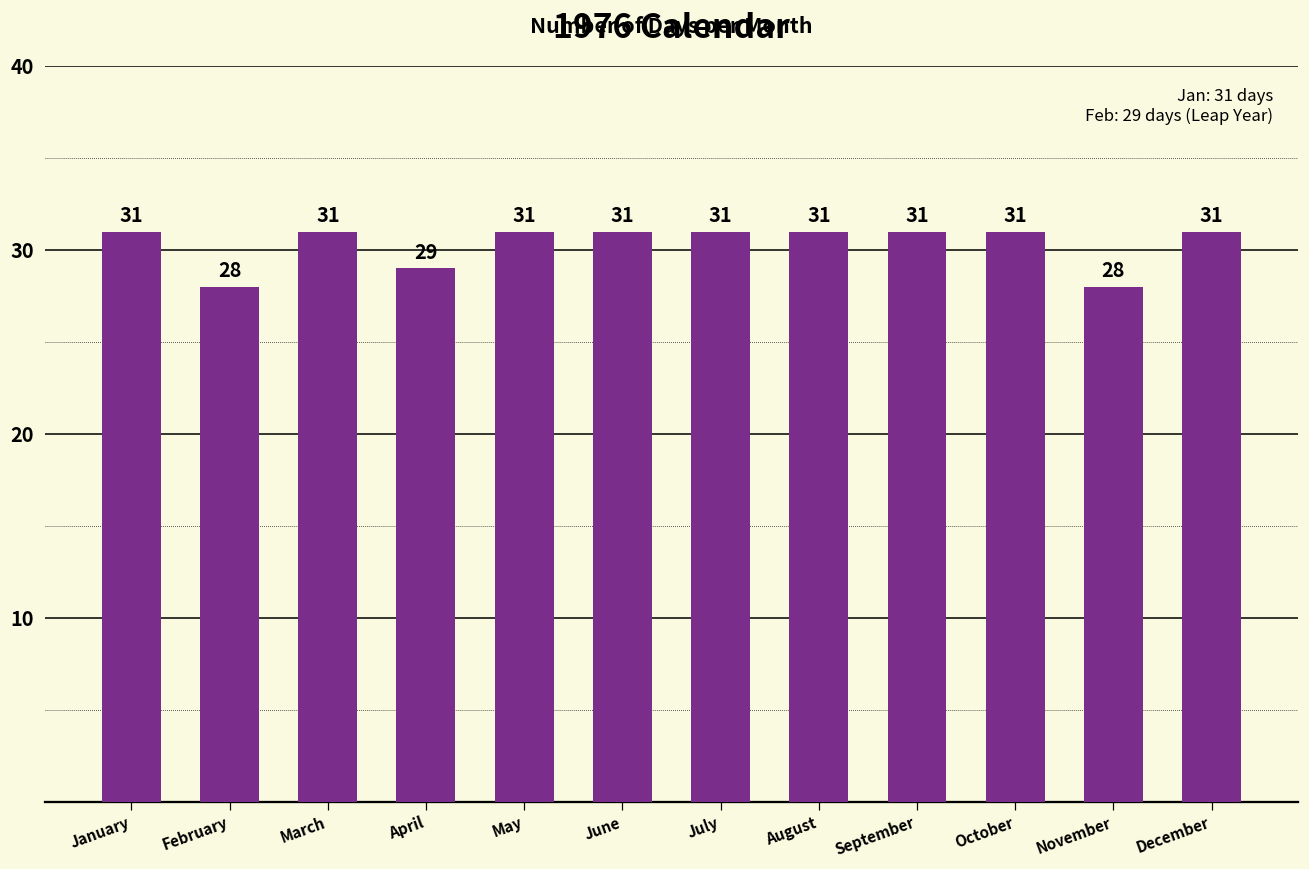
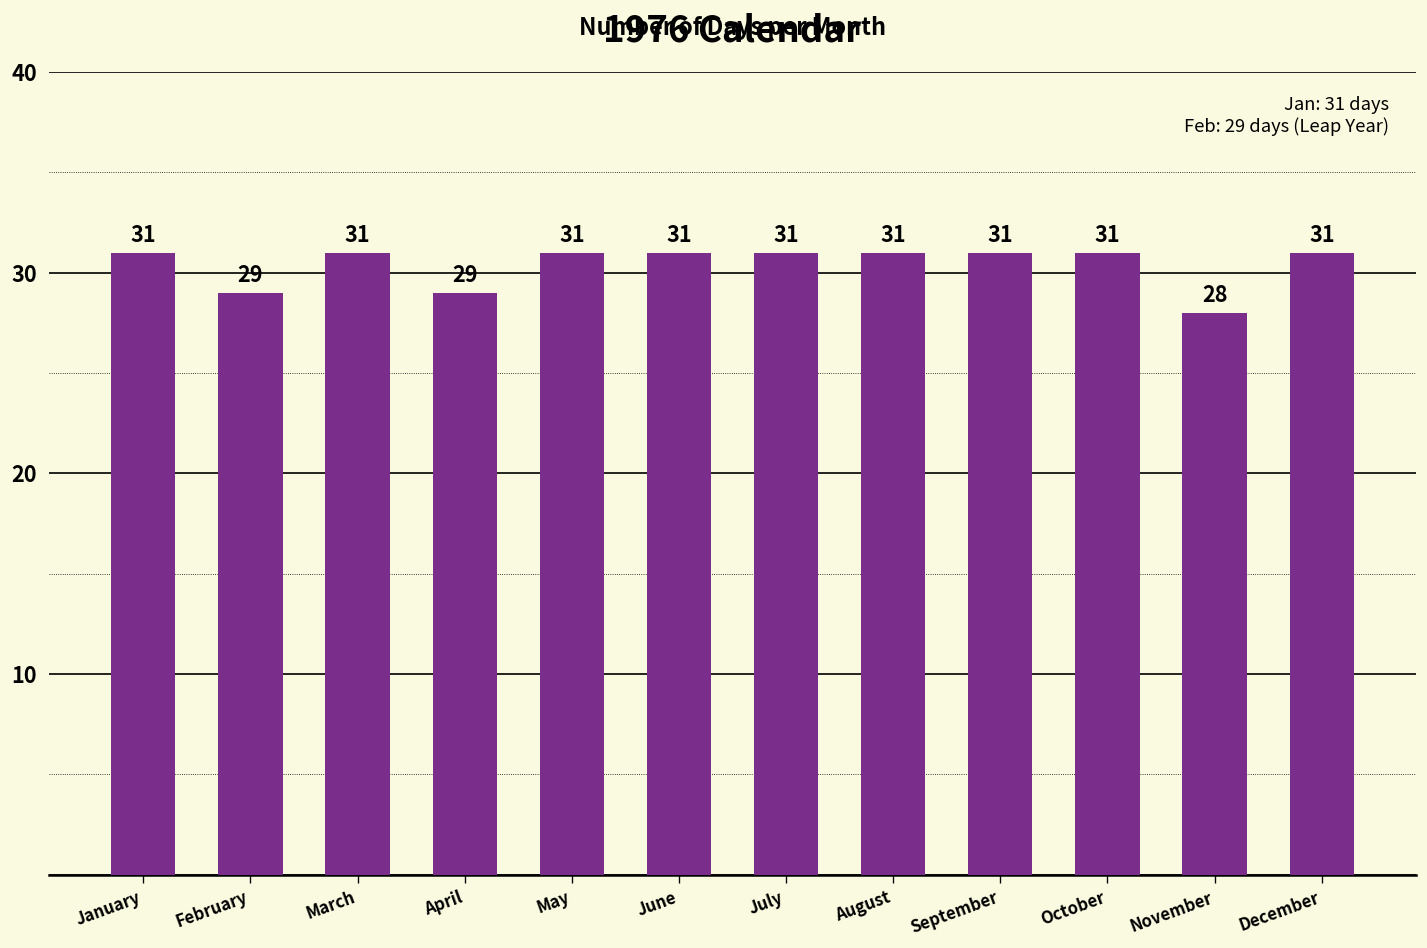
  {
    "January": 31,
-   "February": 28,
+   "February": 29,
    "March": 31,
    "April": 29,
    "May": 31,
    "June": 31,
    "July": 31,
    "August": 31,
    "September": 31,
    "October": 31,
    "November": 28,
    "December": 31
  }
